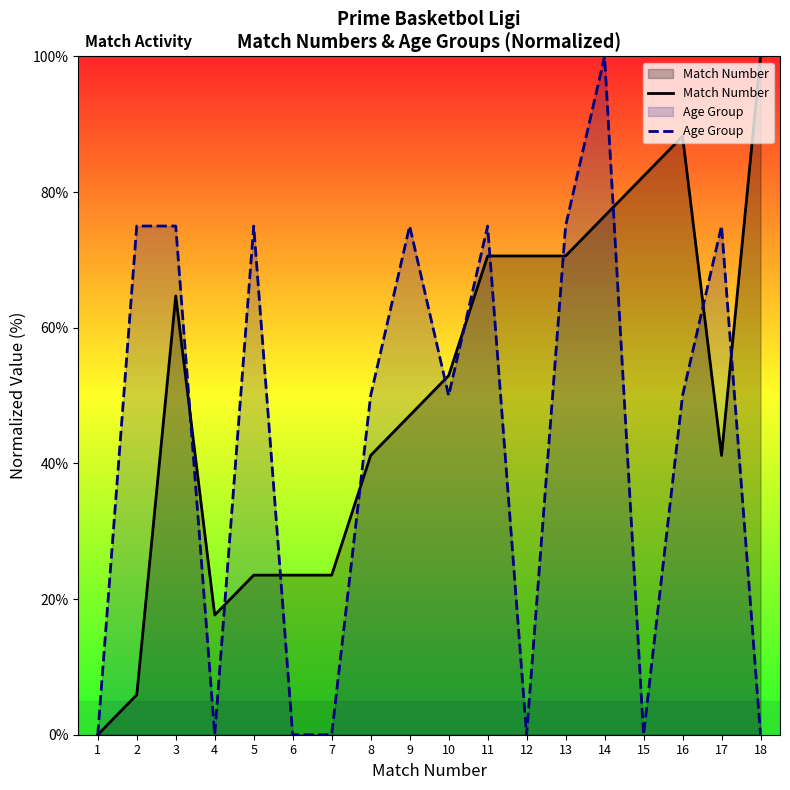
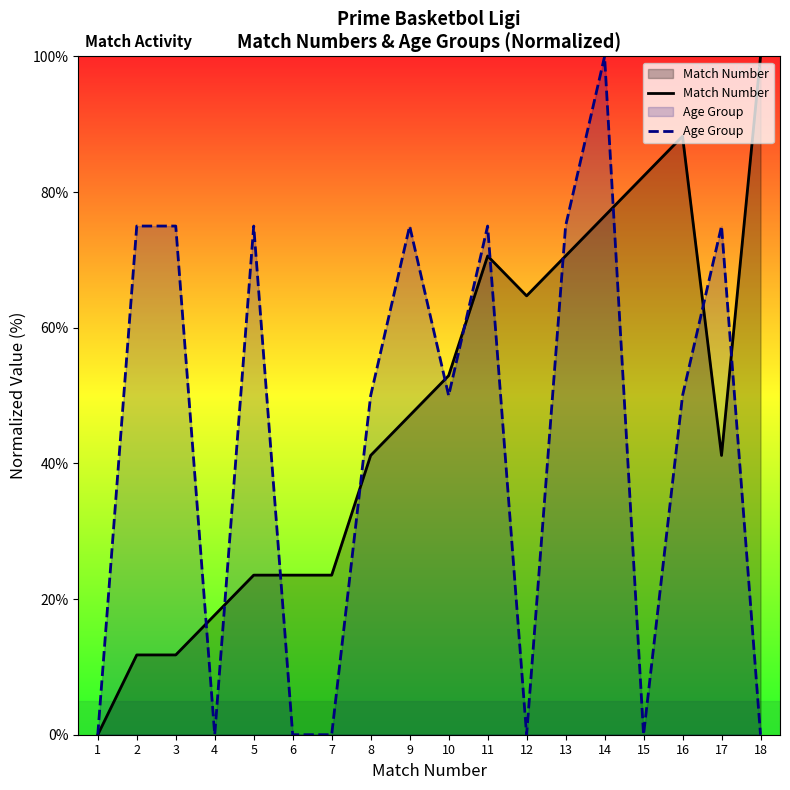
  {
    "Match Number": {
-     "2": "6%",
-     "3": "65%",
+     "2": "12%",
+     "3": "12%",
      "4": "18%",
      "5": "24%",
      "6": "24%",
      "7": "24%",
      "8": "41%",
      "9": "47%",
      "10": "53%",
      "11": "71%",
-     "12": "71%",
+     "12": "65%",
      "13": "71%",
      "14": "76%",
      "15": "82%",
      "17": "41%",
      "18": "100%"
    },
    "Age Group": {
      "2": "75%",
      "3": "75%",
      "5": "75%",
      "8": "50%",
      "9": "75%",
      "10": "50%",
      "11": "75%",
      "13": "75%",
      "14": "100%",
      "16": "50%",
      "17": "75%"
    }
  }
